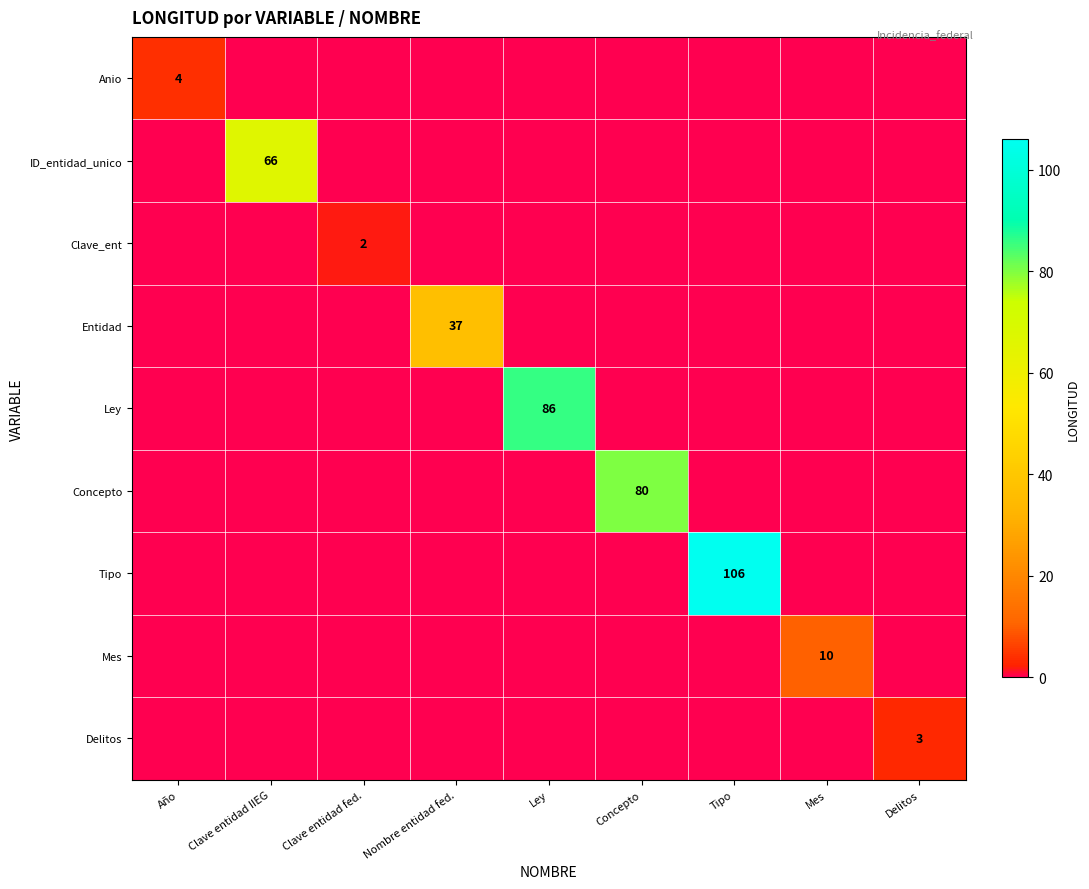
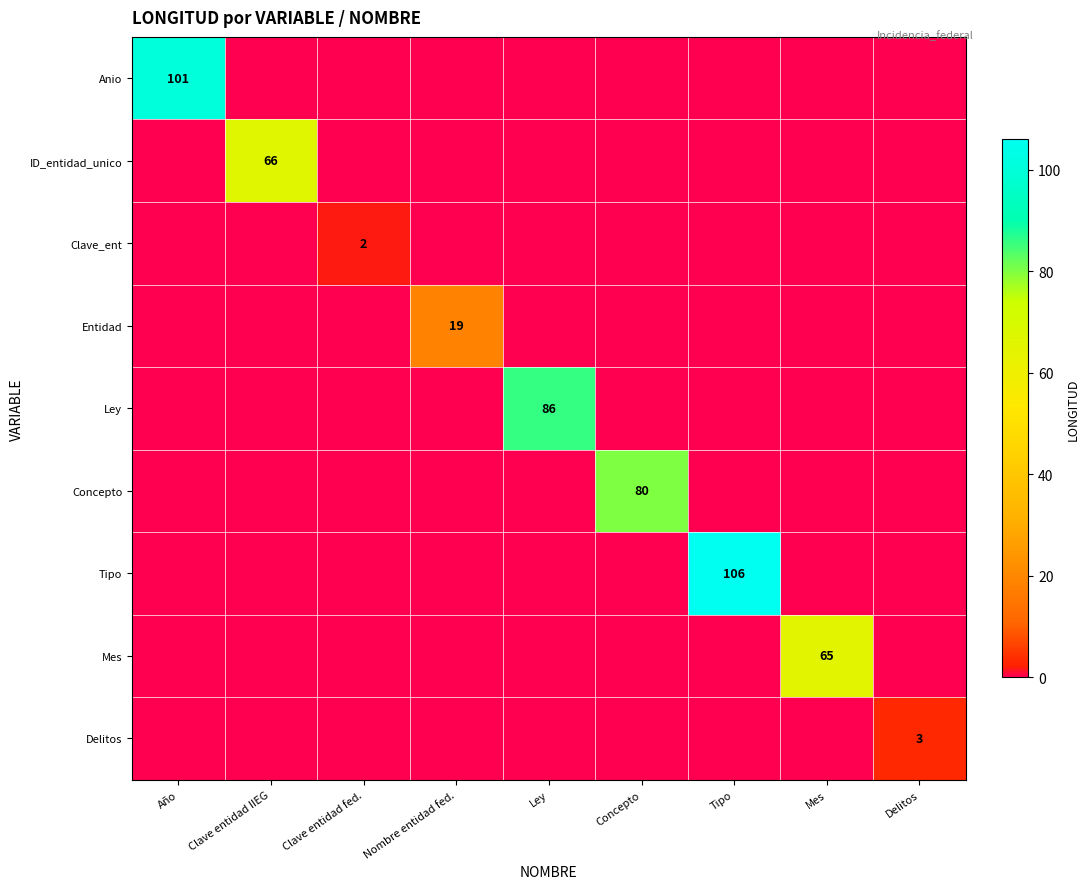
  {
    "Anio": {
-     "Año": 4
+     "Año": 101
    },
    "ID_entidad_unico": {
      "Clave entidad IIEG": 66
    },
    "Clave_ent": {
      "Clave entidad fed.": 2
    },
    "Entidad": {
-     "Nombre entidad fed.": 37
+     "Nombre entidad fed.": 19
    },
    "Ley": {
      "Ley": 86
    },
    "Concepto": {
      "Concepto": 80
    },
    "Tipo": {
      "Tipo": 106
    },
    "Mes": {
-     "Mes": 10
+     "Mes": 65
    },
    "Delitos": {
      "Delitos": 3
    }
  }
